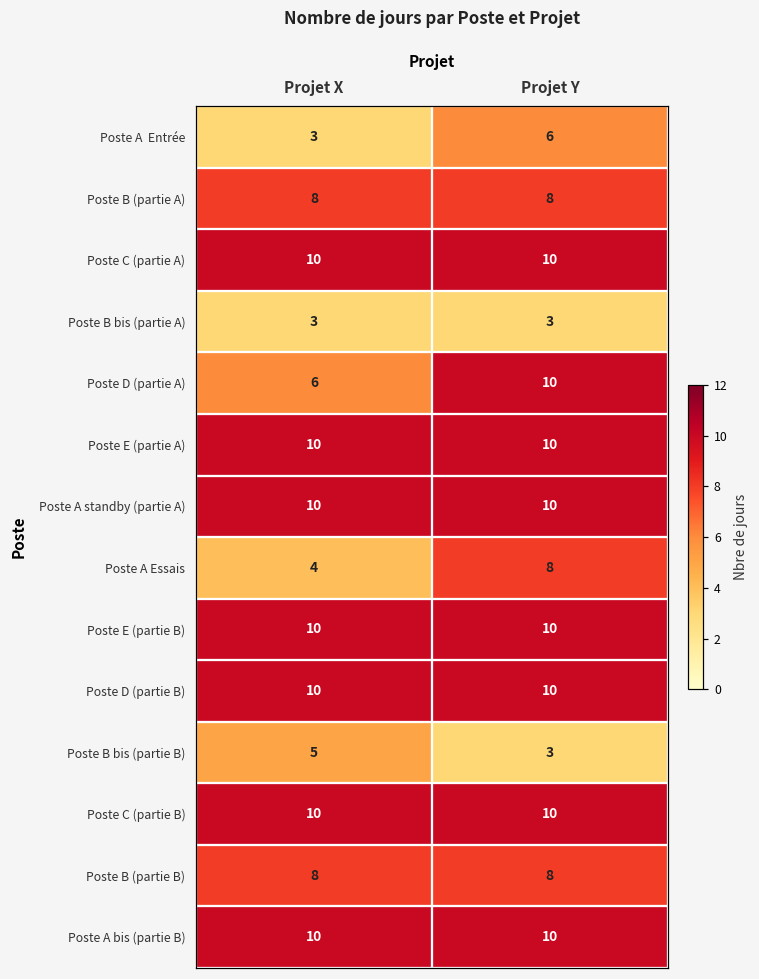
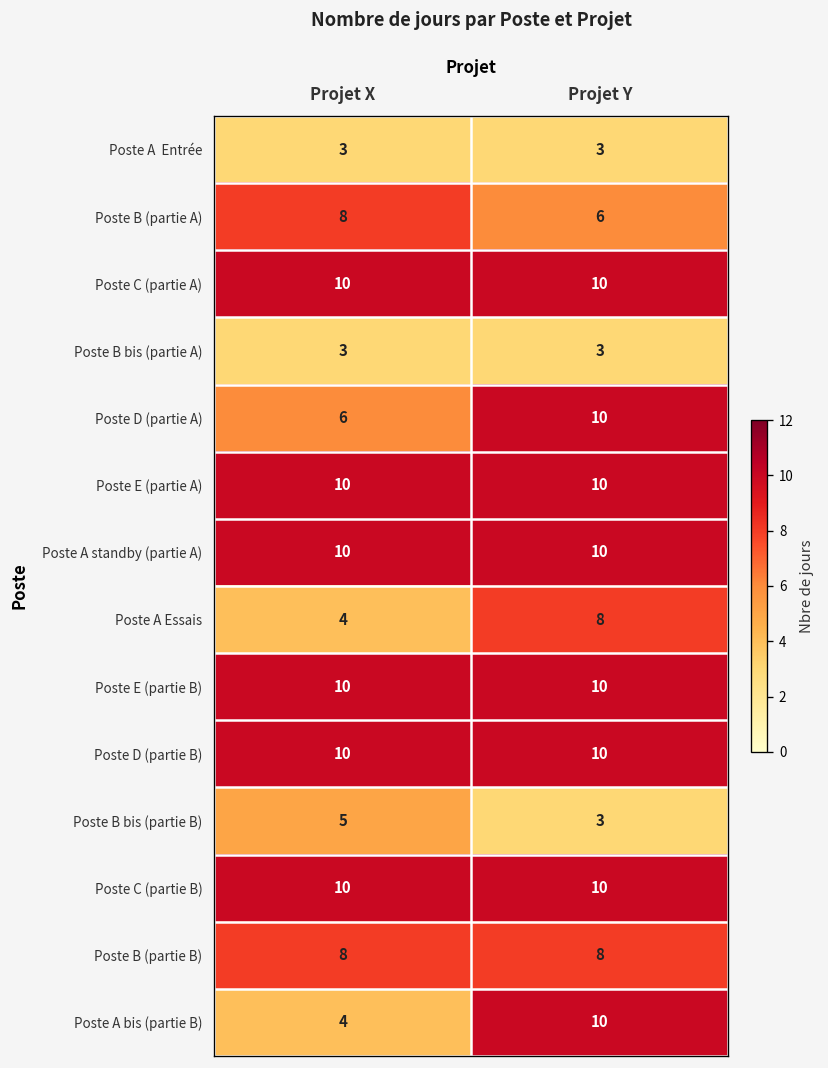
  {
    "Poste A Entrée": {
      "Projet X": 3,
-     "Projet Y": 6
+     "Projet Y": 3
    },
    "Poste B (partie A)": {
      "Projet X": 8,
-     "Projet Y": 8
+     "Projet Y": 6
    },
    "Poste C (partie A)": {
      "Projet X": 10,
      "Projet Y": 10
    },
    "Poste B bis (partie A)": {
      "Projet X": 3,
      "Projet Y": 3
    },
    "Poste D (partie A)": {
      "Projet X": 6,
      "Projet Y": 10
    },
    "Poste E (partie A)": {
      "Projet X": 10,
      "Projet Y": 10
    },
    "Poste A standby (partie A)": {
      "Projet X": 10,
      "Projet Y": 10
    },
    "Poste A Essais": {
      "Projet X": 4,
      "Projet Y": 8
    },
    "Poste E (partie B)": {
      "Projet X": 10,
      "Projet Y": 10
    },
    "Poste D (partie B)": {
      "Projet X": 10,
      "Projet Y": 10
    },
    "Poste B bis (partie B)": {
      "Projet X": 5,
      "Projet Y": 3
    },
    "Poste C (partie B)": {
      "Projet X": 10,
      "Projet Y": 10
    },
    "Poste B (partie B)": {
      "Projet X": 8,
      "Projet Y": 8
    },
    "Poste A bis (partie B)": {
-     "Projet X": 10,
+     "Projet X": 4,
      "Projet Y": 10
    }
  }
